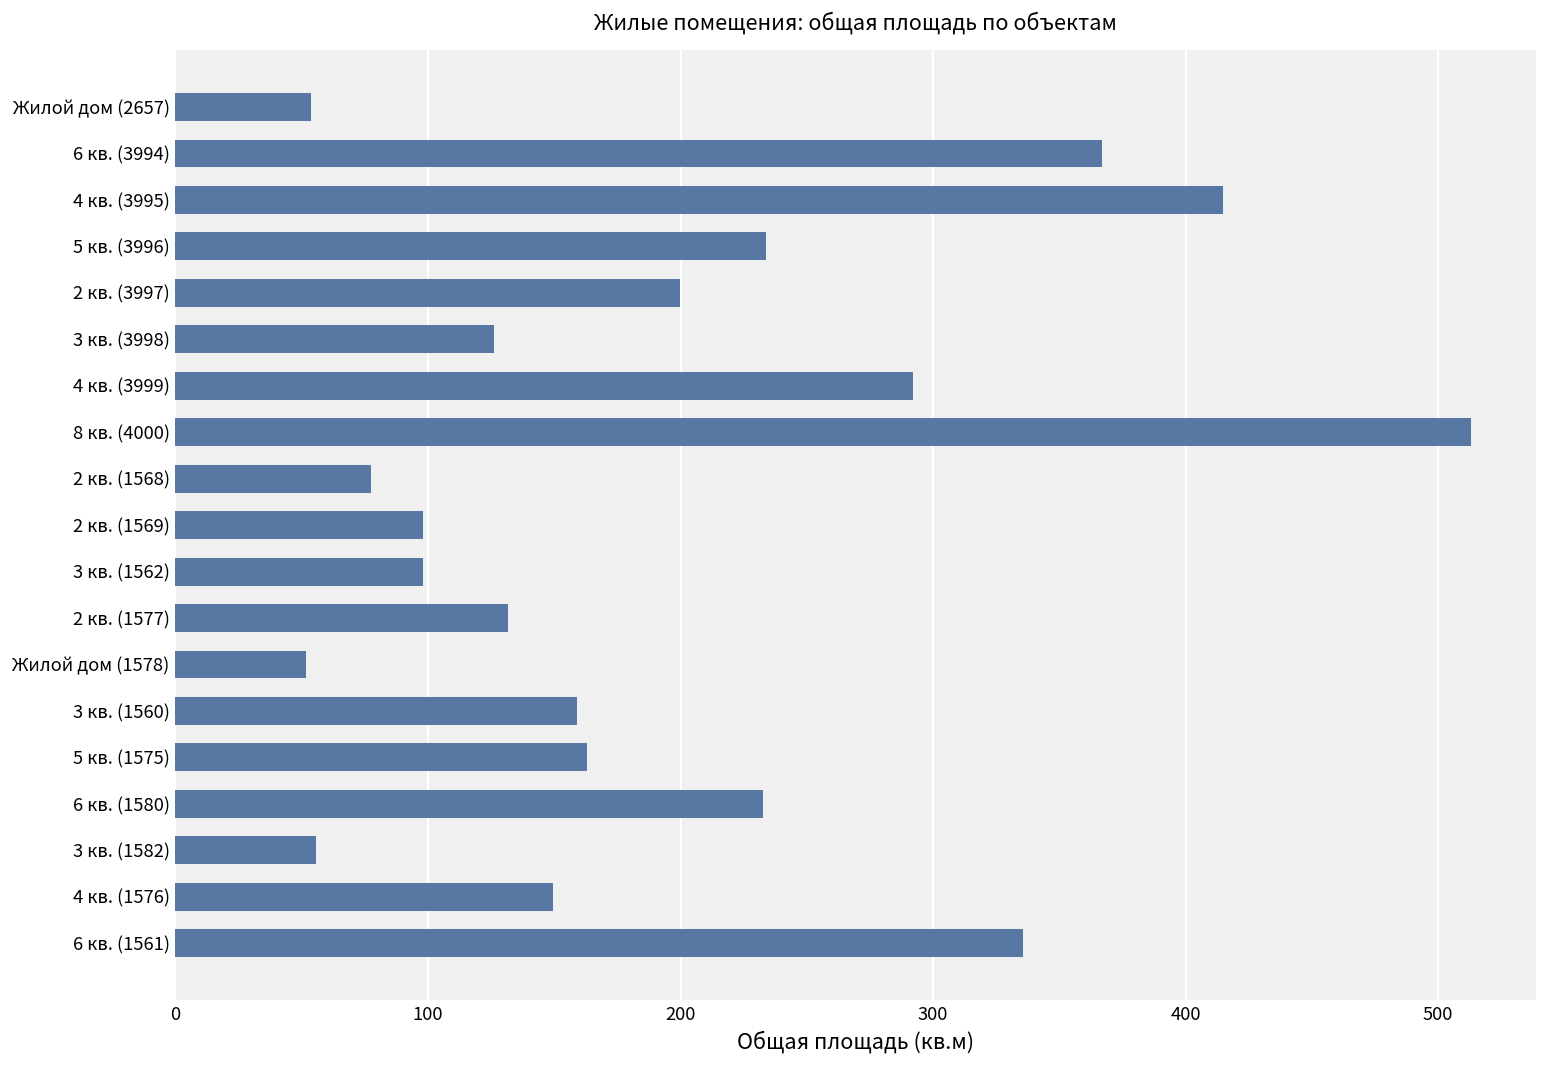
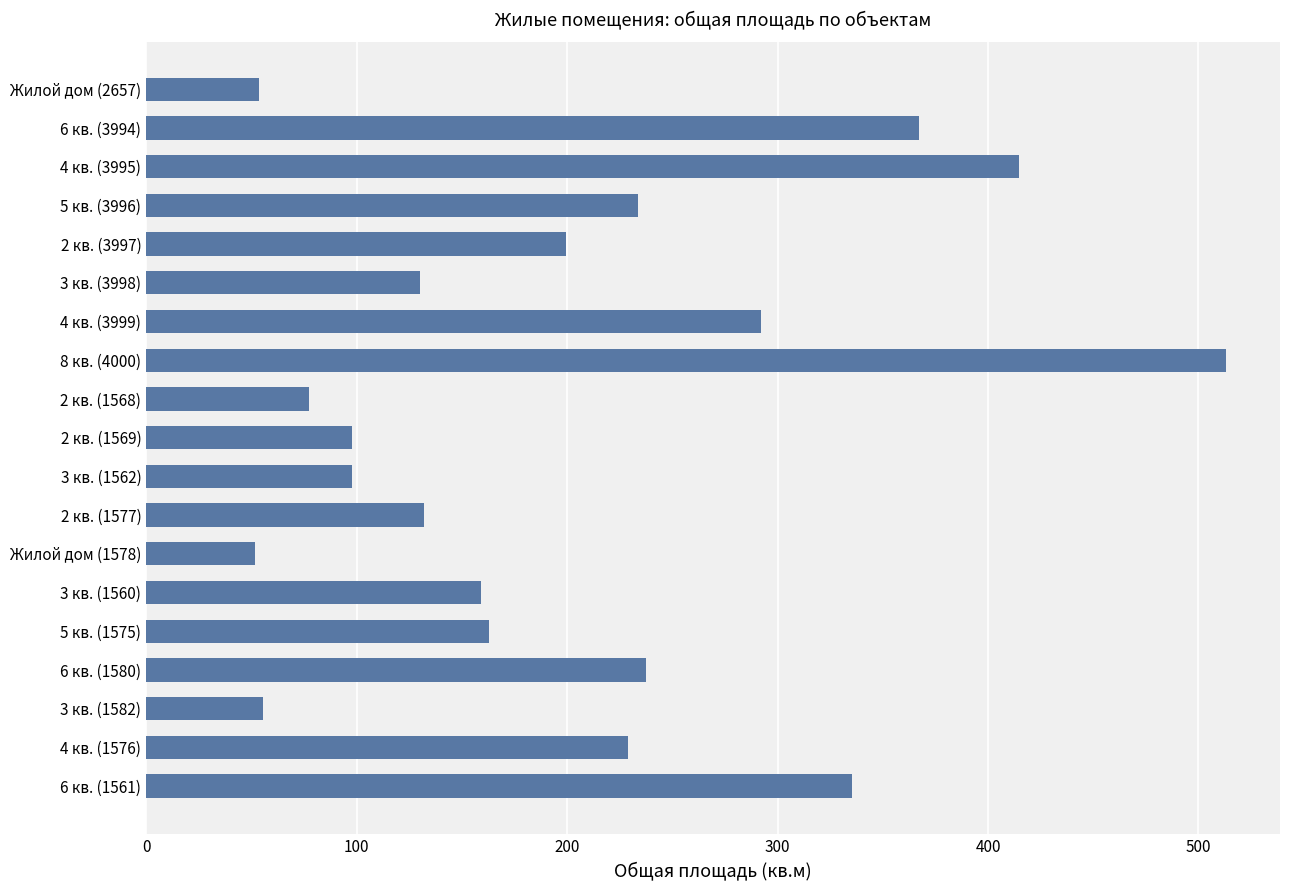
  {
    "Жилой дом (2657)": 54,
    "6 кв. (3994)": 367,
    "4 кв. (3995)": 415,
    "5 кв. (3996)": 234,
    "2 кв. (3997)": 200,
-   "3 кв. (3998)": 126,
+   "3 кв. (3998)": 130,
    "4 кв. (3999)": 292,
    "8 кв. (4000)": 513,
    "2 кв. (1568)": 77,
    "2 кв. (1569)": 98,
    "3 кв. (1562)": 98,
    "2 кв. (1577)": 132,
    "Жилой дом (1578)": 52,
    "3 кв. (1560)": 159,
    "5 кв. (1575)": 163,
-   "6 кв. (1580)": 233,
+   "6 кв. (1580)": 238,
    "3 кв. (1582)": 55,
-   "4 кв. (1576)": 150,
+   "4 кв. (1576)": 229,
    "6 кв. (1561)": 336
  }
